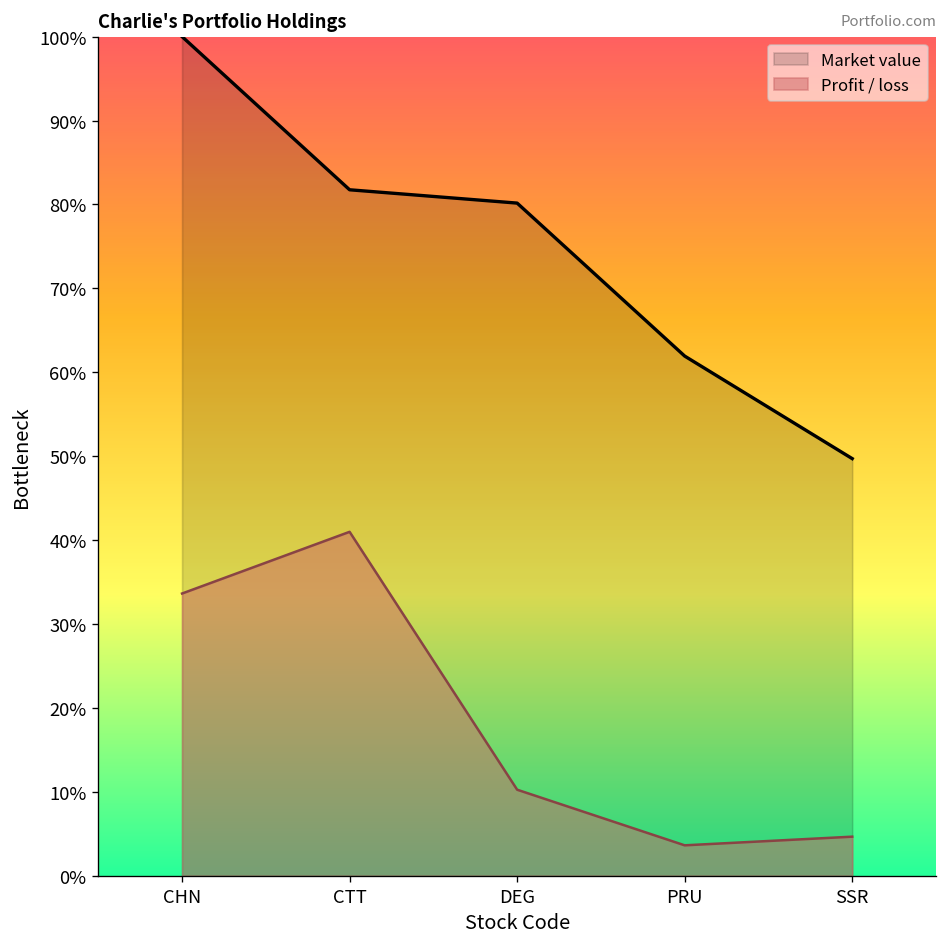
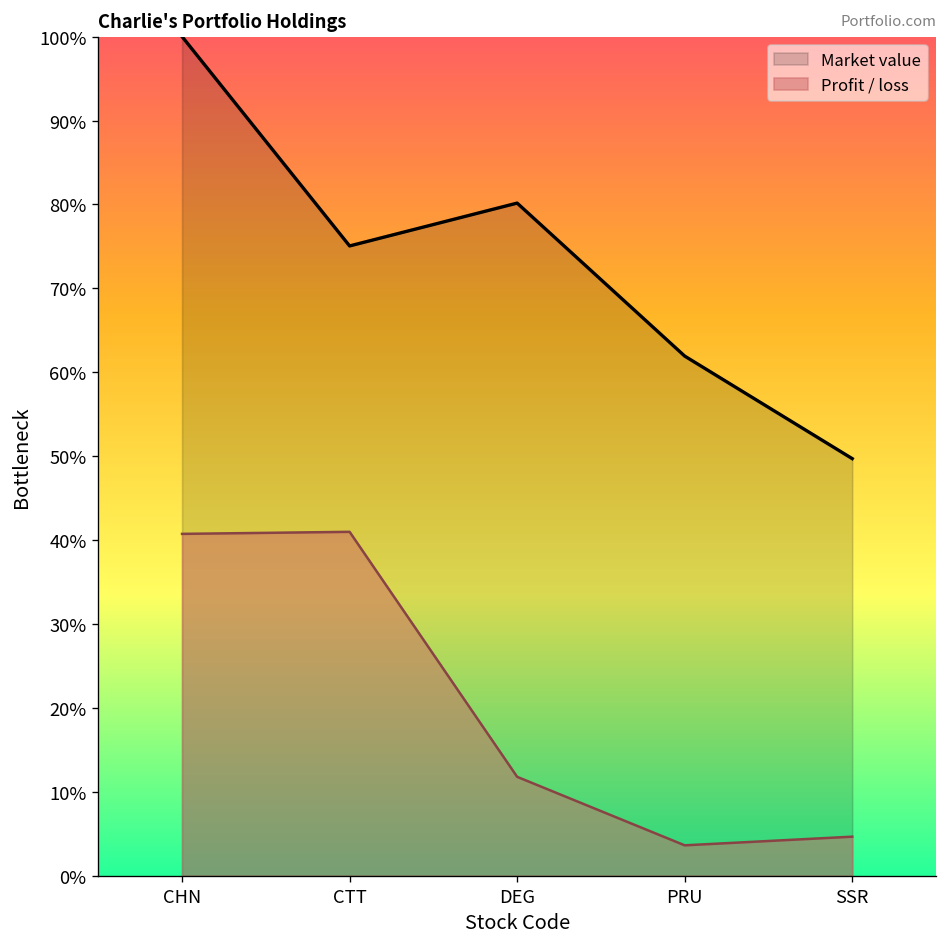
  {
    "Market value": {
      "CHN": "100%",
-     "CTT": "82%",
+     "CTT": "75%",
      "DEG": "80%",
      "PRU": "62%",
      "SSR": "50%"
    },
    "Profit / loss": {
-     "CHN": "34%",
+     "CHN": "41%",
      "CTT": "41%",
-     "DEG": "10%",
+     "DEG": "12%",
      "PRU": "4%",
      "SSR": "5%"
    }
  }
